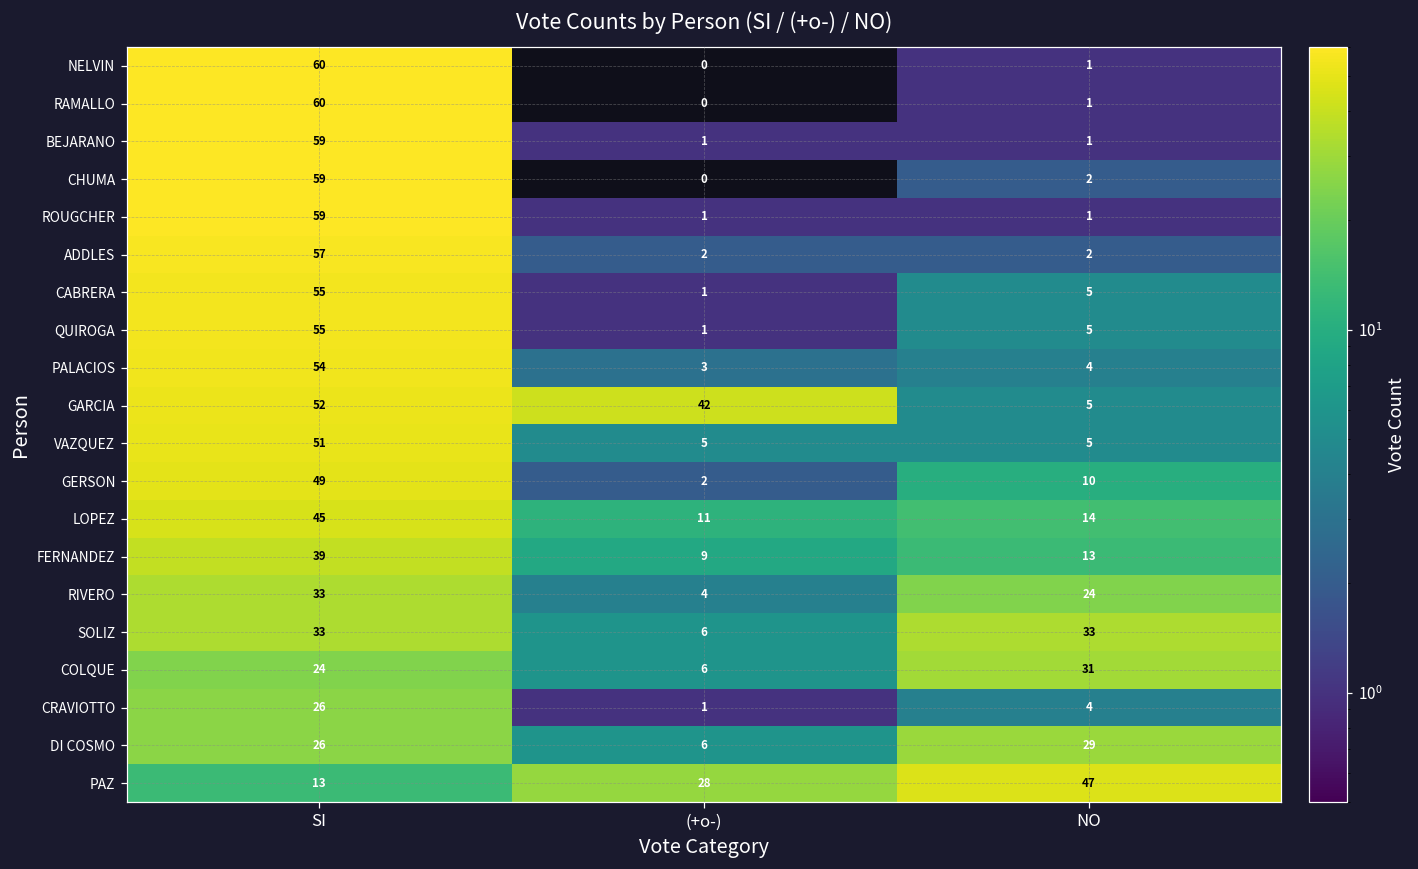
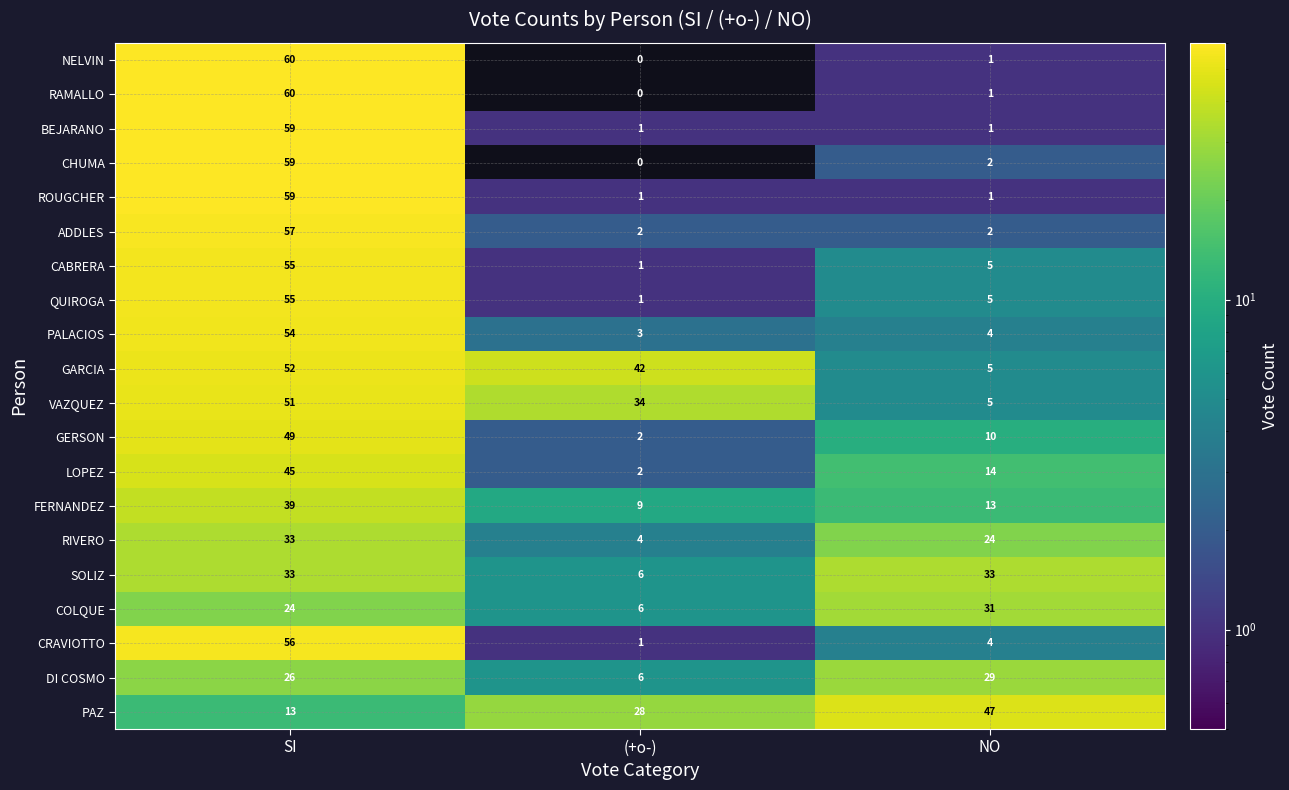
  {
    "NELVIN": {
      "SI": 60,
      "(+o-)": 0,
      "NO": 1
    },
    "RAMALLO": {
      "SI": 60,
      "(+o-)": 0,
      "NO": 1
    },
    "BEJARANO": {
      "SI": 59,
      "(+o-)": 1,
      "NO": 1
    },
    "CHUMA": {
      "SI": 59,
      "(+o-)": 0,
      "NO": 2
    },
    "ROUGCHER": {
      "SI": 59,
      "(+o-)": 1,
      "NO": 1
    },
    "ADDLES": {
      "SI": 57,
      "(+o-)": 2,
      "NO": 2
    },
    "CABRERA": {
      "SI": 55,
      "(+o-)": 1,
      "NO": 5
    },
    "QUIROGA": {
      "SI": 55,
      "(+o-)": 1,
      "NO": 5
    },
    "PALACIOS": {
      "SI": 54,
      "(+o-)": 3,
      "NO": 4
    },
    "GARCIA": {
      "SI": 52,
      "(+o-)": 42,
      "NO": 5
    },
    "VAZQUEZ": {
      "SI": 51,
-     "(+o-)": 5,
+     "(+o-)": 34,
      "NO": 5
    },
    "GERSON": {
      "SI": 49,
      "(+o-)": 2,
      "NO": 10
    },
    "LOPEZ": {
      "SI": 45,
-     "(+o-)": 11,
+     "(+o-)": 2,
      "NO": 14
    },
    "FERNANDEZ": {
      "SI": 39,
      "(+o-)": 9,
      "NO": 13
    },
    "RIVERO": {
      "SI": 33,
      "(+o-)": 4,
      "NO": 24
    },
    "SOLIZ": {
      "SI": 33,
      "(+o-)": 6,
      "NO": 33
    },
    "COLQUE": {
      "SI": 24,
      "(+o-)": 6,
      "NO": 31
    },
    "CRAVIOTTO": {
-     "SI": 26,
+     "SI": 56,
      "(+o-)": 1,
      "NO": 4
    },
    "DI COSMO": {
      "SI": 26,
      "(+o-)": 6,
      "NO": 29
    },
    "PAZ": {
      "SI": 13,
      "(+o-)": 28,
      "NO": 47
    }
  }
